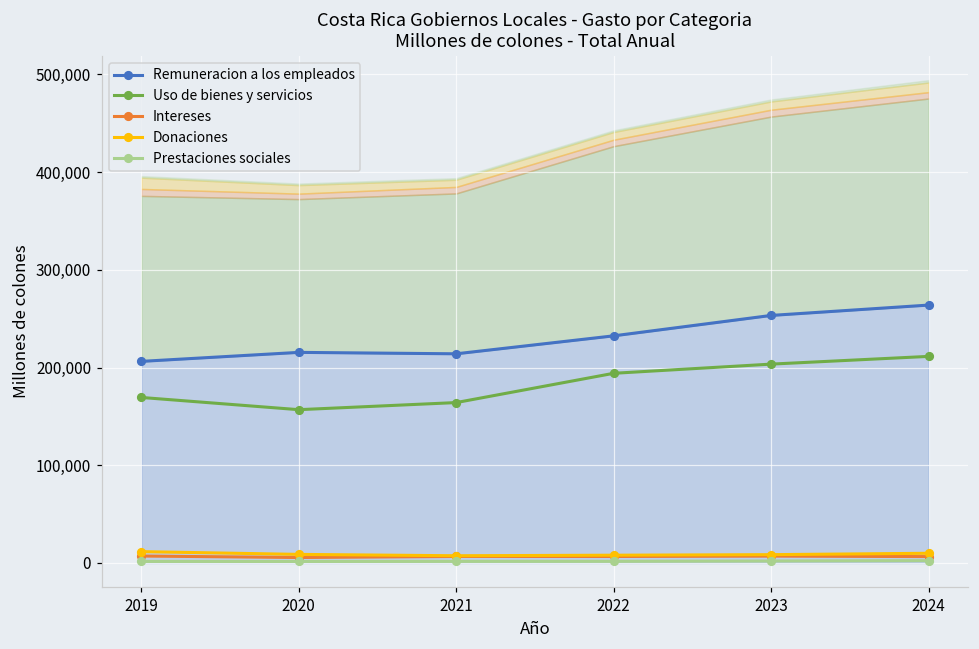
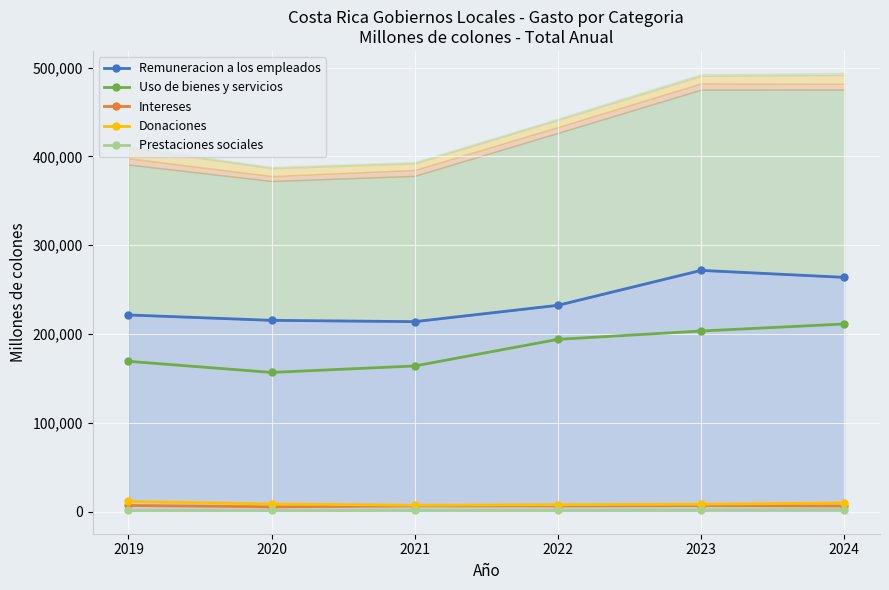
  {
    "Remuneracion a los empleados": {
-     "2019": "210,000",
+     "2019": "220,000",
      "2020": "220,000",
      "2021": "210,000",
      "2022": "230,000",
-     "2023": "250,000",
+     "2023": "270,000",
      "2024": "260,000"
    }
  }
